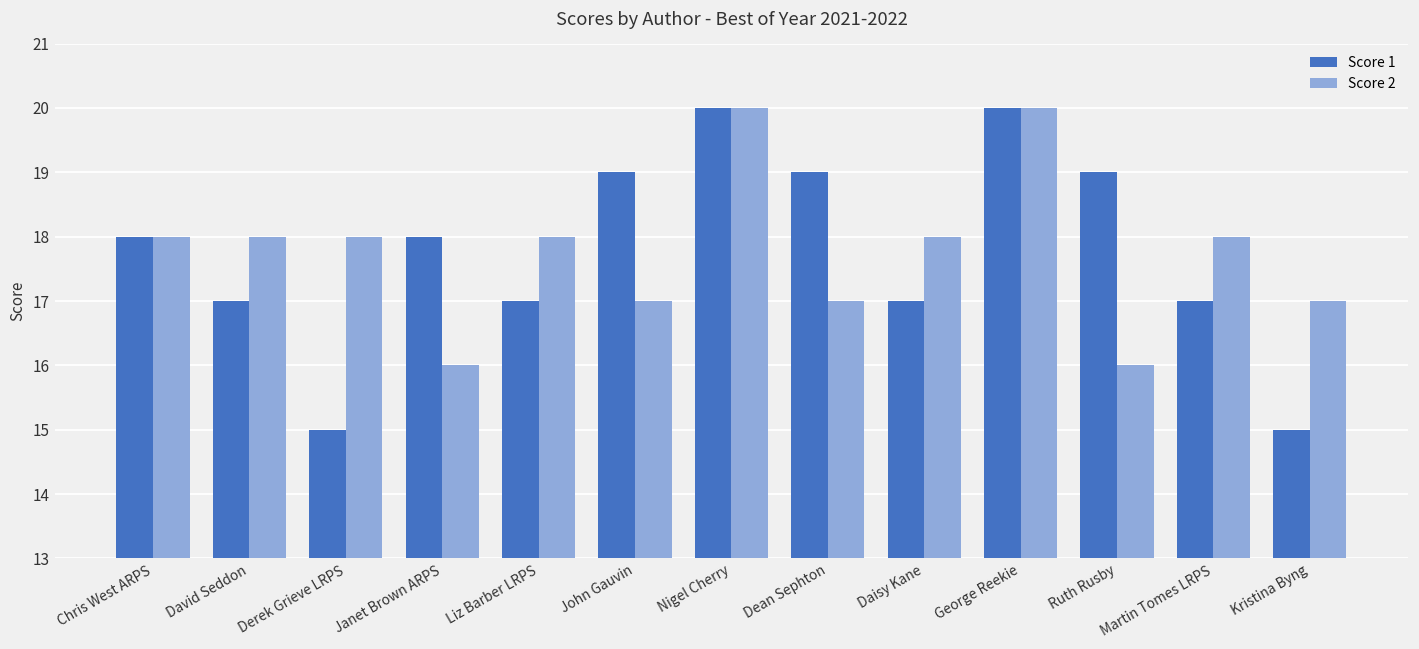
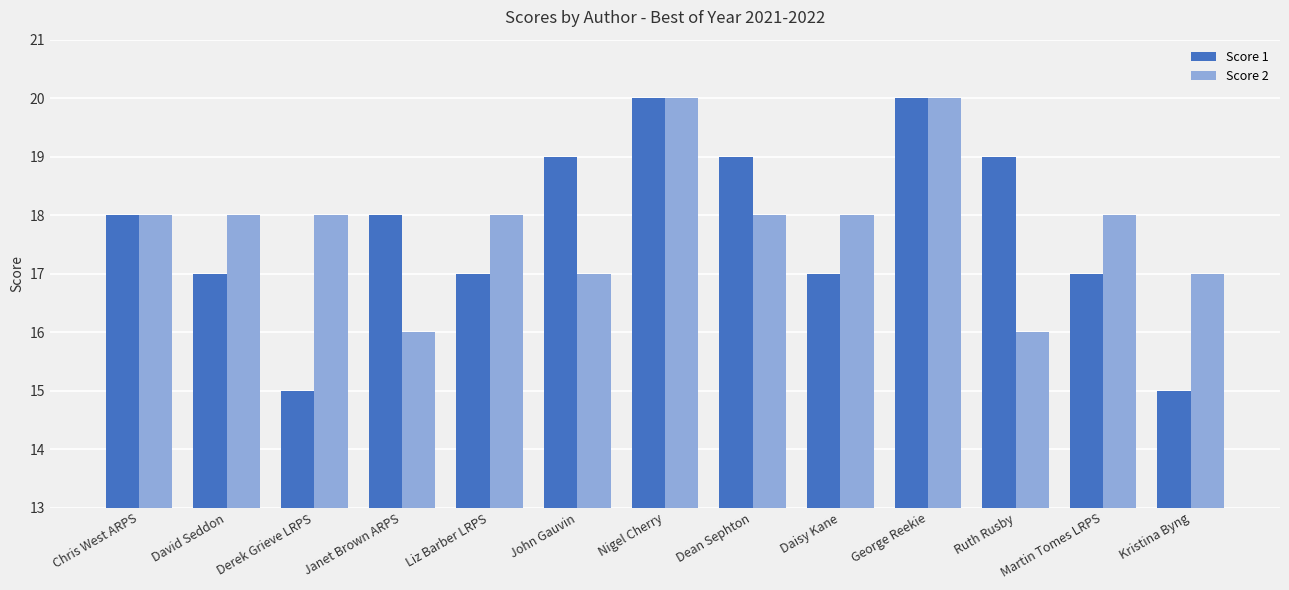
  {
    "Score 1": {
      "Chris West ARPS": 18,
      "David Seddon": 17,
      "Derek Grieve LRPS": 15,
      "Janet Brown ARPS": 18,
      "Liz Barber LRPS": 17,
      "John Gauvin": 19,
      "Nigel Cherry": 20,
      "Dean Sephton": 19,
      "Daisy Kane": 17,
      "George Reekie": 20,
      "Ruth Rusby": 19,
      "Martin Tomes LRPS": 17,
      "Kristina Byng": 15
    },
    "Score 2": {
      "Chris West ARPS": 18,
      "David Seddon": 18,
      "Derek Grieve LRPS": 18,
      "Janet Brown ARPS": 16,
      "Liz Barber LRPS": 18,
      "John Gauvin": 17,
      "Nigel Cherry": 20,
-     "Dean Sephton": 17,
+     "Dean Sephton": 18,
      "Daisy Kane": 18,
      "George Reekie": 20,
      "Ruth Rusby": 16,
      "Martin Tomes LRPS": 18,
      "Kristina Byng": 17
    }
  }
